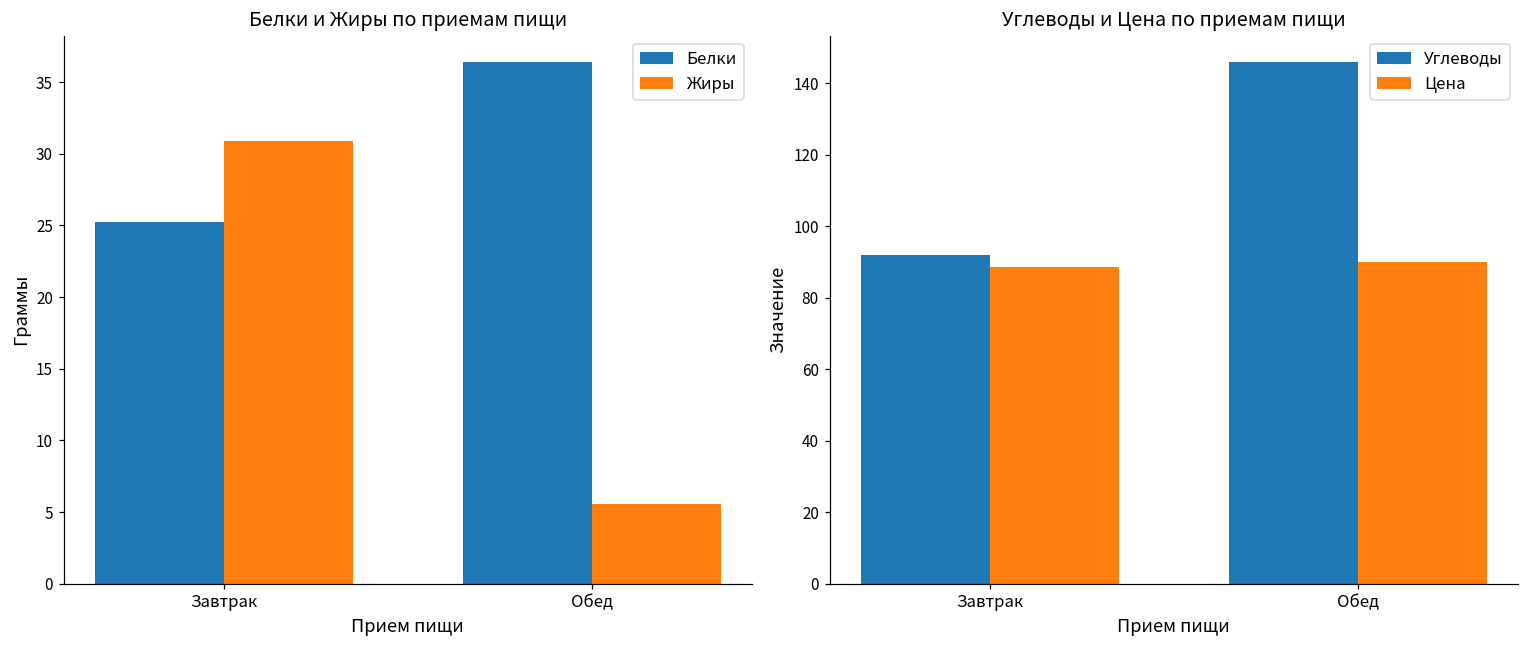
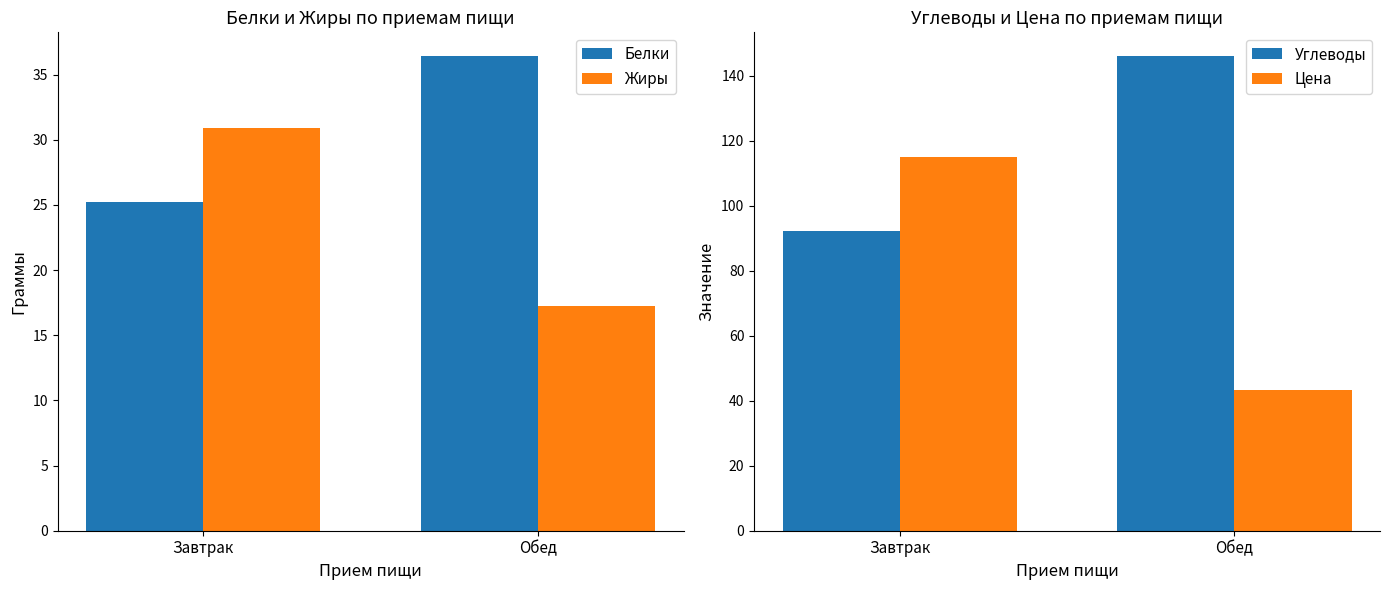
  {
    "Белки и Жиры по приемам пищи": {
      "Белки": {
        "Завтрак": 25.3,
        "Обед": 36.4
      },
      "Жиры": {
        "Завтрак": 30.9,
-       "Обед": 5.6
+       "Обед": 17.2
      }
    },
    "Углеводы и Цена по приемам пищи": {
      "Углеводы": {
        "Завтрак": 92,
        "Обед": 146
      },
      "Цена": {
-       "Завтрак": 88,
-       "Обед": 90
+       "Завтрак": 115,
+       "Обед": 43
      }
    }
  }
